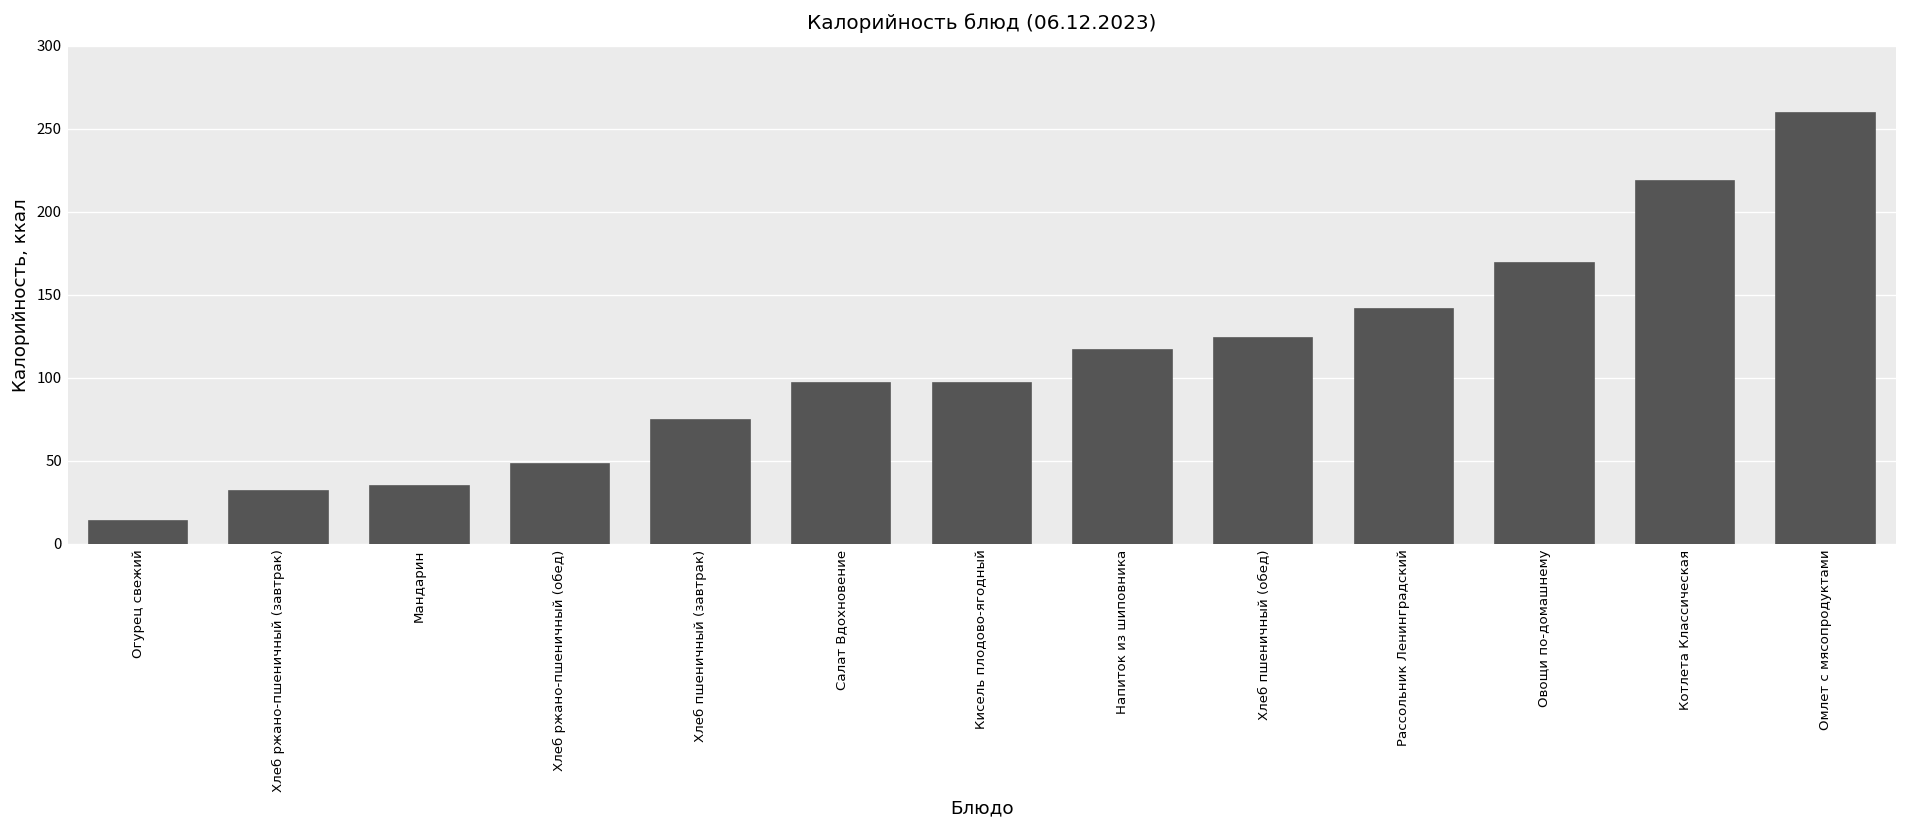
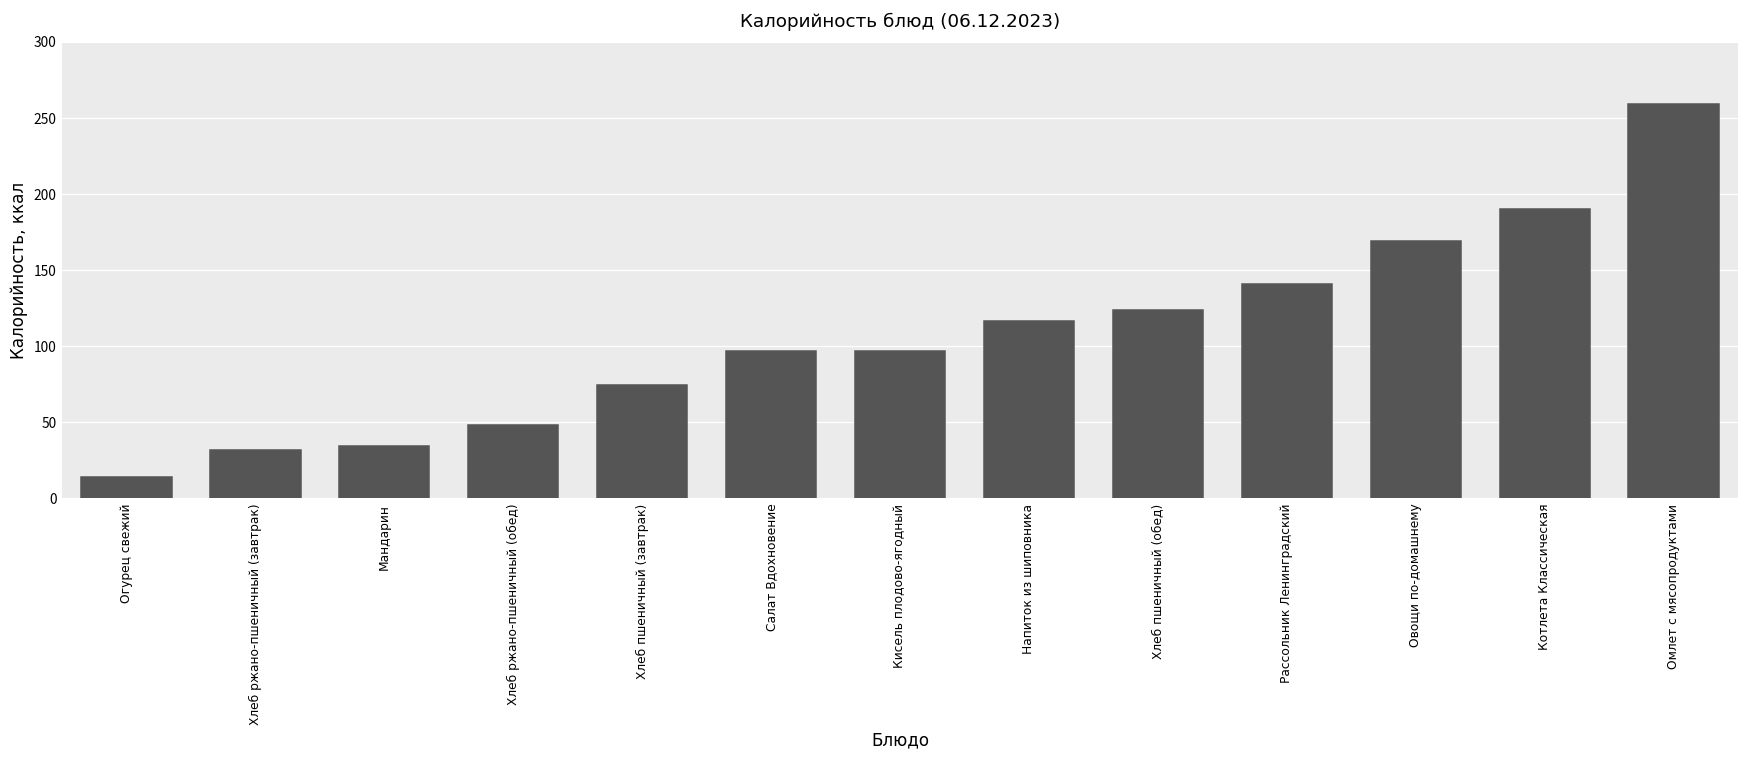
  {
    "Огурец свежий": 14,
    "Хлеб ржано-пшеничный (завтрак)": 32,
    "Мандарин": 35,
    "Хлеб ржано-пшеничный (обед)": 48,
    "Хлеб пшеничный (завтрак)": 74,
    "Салат Вдохновение": 97,
    "Кисель плодово-ягодный": 97,
    "Напиток из шиповника": 117,
    "Хлеб пшеничный (обед)": 124,
    "Рассольник Ленинградский": 141,
    "Овощи по-домашнему": 169,
-   "Котлета Классическая": 218,
+   "Котлета Классическая": 191,
    "Омлет с мясопродуктами": 259
  }
